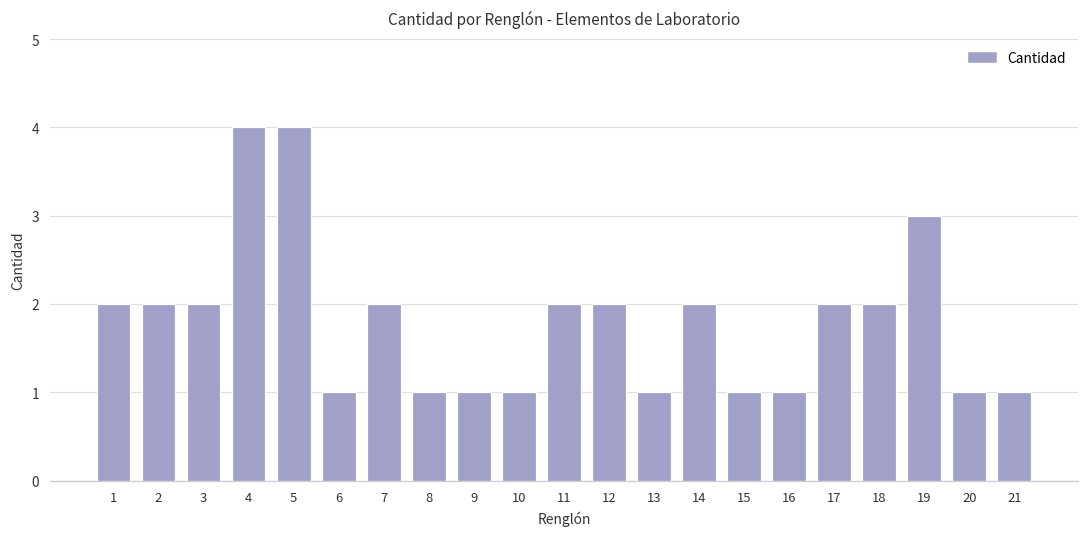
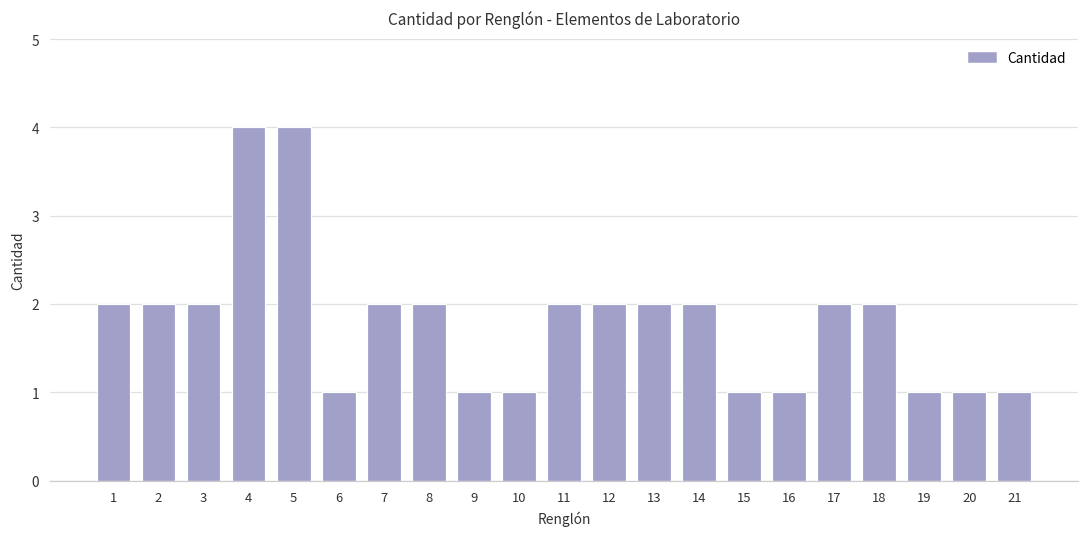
  {
    "1": 2,
    "2": 2,
    "3": 2,
    "4": 4,
    "5": 4,
    "6": 1,
    "7": 2,
-   "8": 1,
+   "8": 2,
    "9": 1,
    "10": 1,
    "11": 2,
    "12": 2,
-   "13": 1,
+   "13": 2,
    "14": 2,
    "15": 1,
    "16": 1,
    "17": 2,
    "18": 2,
-   "19": 3,
+   "19": 1,
    "20": 1,
    "21": 1
  }
